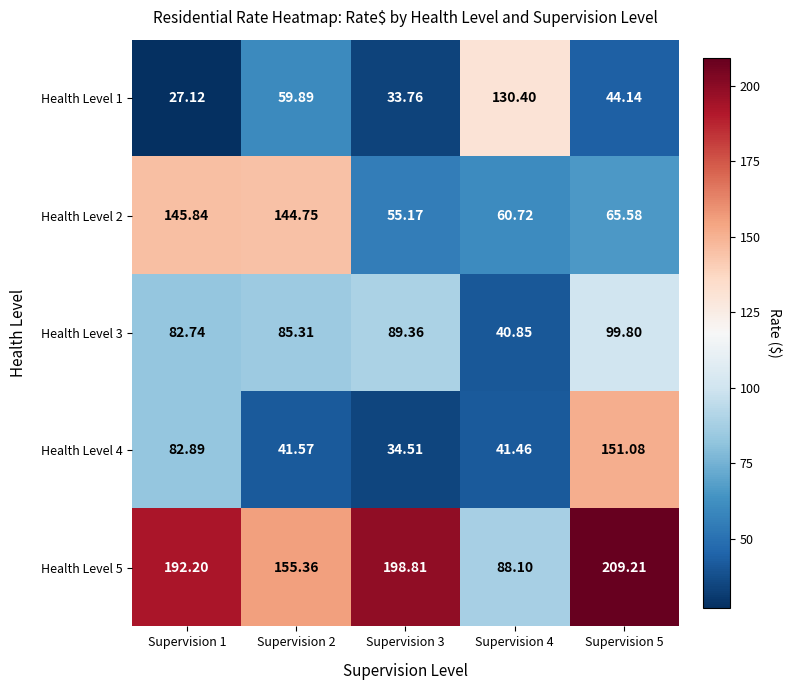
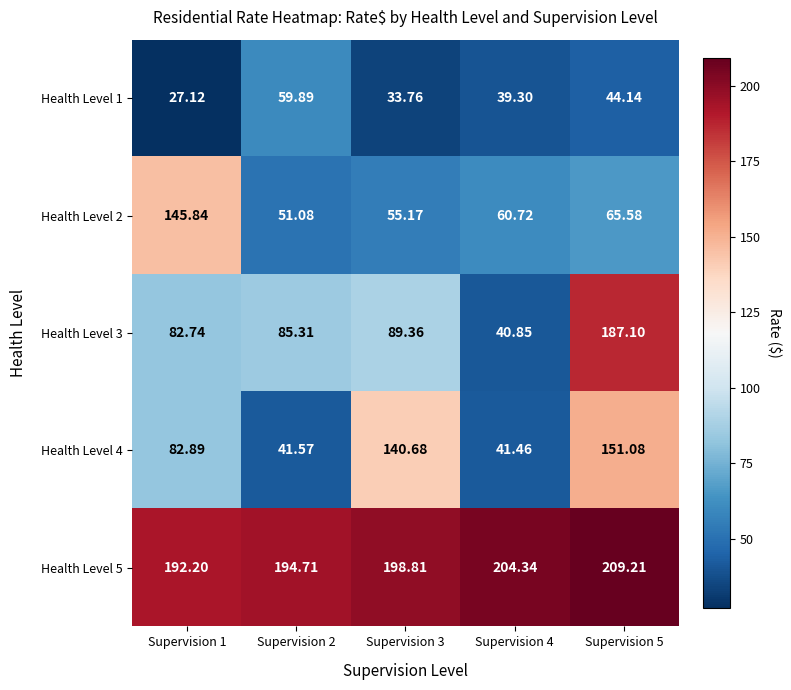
  {
    "Health Level 1": {
      "Supervision 1": 27.12,
      "Supervision 2": 59.89,
      "Supervision 3": 33.76,
-     "Supervision 4": 130.40,
+     "Supervision 4": 39.30,
      "Supervision 5": 44.14
    },
    "Health Level 2": {
      "Supervision 1": 145.84,
-     "Supervision 2": 144.75,
+     "Supervision 2": 51.08,
      "Supervision 3": 55.17,
      "Supervision 4": 60.72,
      "Supervision 5": 65.58
    },
    "Health Level 3": {
      "Supervision 1": 82.74,
      "Supervision 2": 85.31,
      "Supervision 3": 89.36,
      "Supervision 4": 40.85,
-     "Supervision 5": 99.80
+     "Supervision 5": 187.10
    },
    "Health Level 4": {
      "Supervision 1": 82.89,
      "Supervision 2": 41.57,
-     "Supervision 3": 34.51,
+     "Supervision 3": 140.68,
      "Supervision 4": 41.46,
      "Supervision 5": 151.08
    },
    "Health Level 5": {
      "Supervision 1": 192.20,
-     "Supervision 2": 155.36,
+     "Supervision 2": 194.71,
      "Supervision 3": 198.81,
-     "Supervision 4": 88.10,
+     "Supervision 4": 204.34,
      "Supervision 5": 209.21
    }
  }
